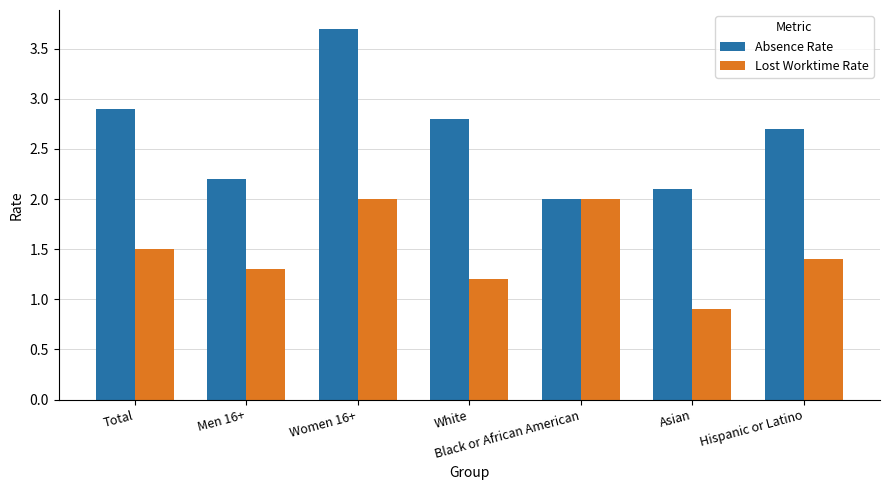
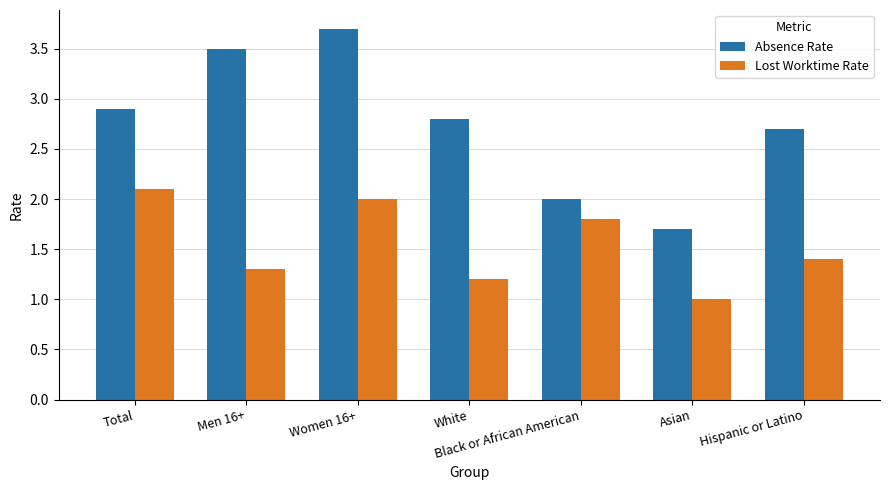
  {
    "Absence Rate": {
      "Total": 2.9,
-     "Men 16+": 2.2,
+     "Men 16+": 3.5,
      "Women 16+": 3.7,
      "White": 2.8,
      "Black or African American": 2.0,
-     "Asian": 2.1,
+     "Asian": 1.7,
      "Hispanic or Latino": 2.7
    },
    "Lost Worktime Rate": {
-     "Total": 1.5,
+     "Total": 2.1,
      "Men 16+": 1.3,
      "Women 16+": 2.0,
      "White": 1.2,
-     "Black or African American": 2.0,
-     "Asian": 0.9,
+     "Black or African American": 1.8,
+     "Asian": 1.0,
      "Hispanic or Latino": 1.4
    }
  }
